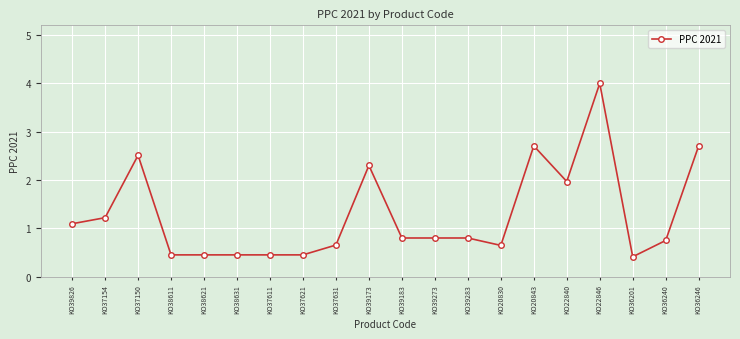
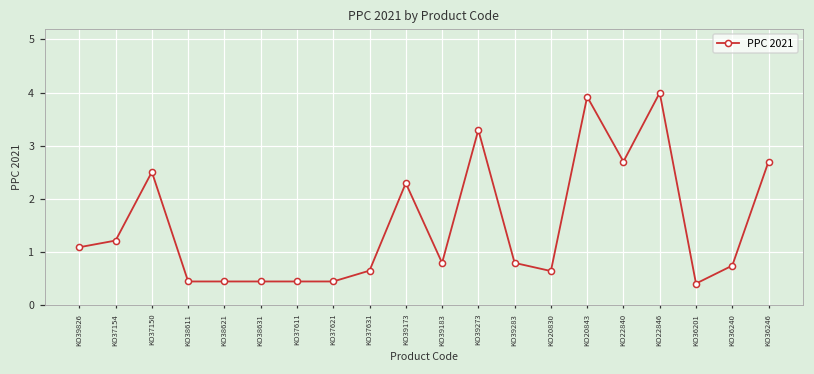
  {
    "KO39826": 1.1,
    "KO37154": 1.2,
    "KO37150": 2.5,
    "KO38611": 0.5,
    "KO38621": 0.5,
    "KO38631": 0.5,
    "KO37611": 0.5,
    "KO37621": 0.5,
    "KO37631": 0.7,
    "KO39173": 2.3,
    "KO39183": 0.8,
-   "KO39273": 0.8,
+   "KO39273": 3.3,
    "KO39283": 0.8,
    "KO20830": 0.6,
-   "KO20843": 2.7,
-   "KO22840": 2.0,
+   "KO20843": 3.9,
+   "KO22840": 2.7,
    "KO22846": 4.0,
    "KO36201": 0.4,
    "KO36240": 0.7,
    "KO36246": 2.7
  }
